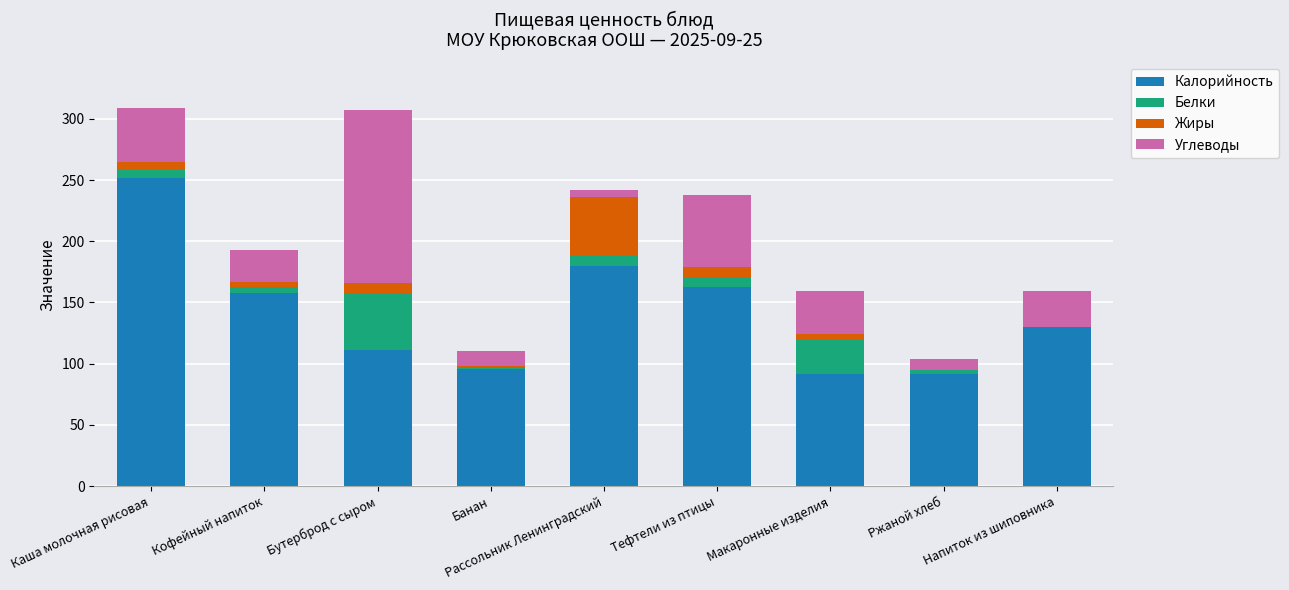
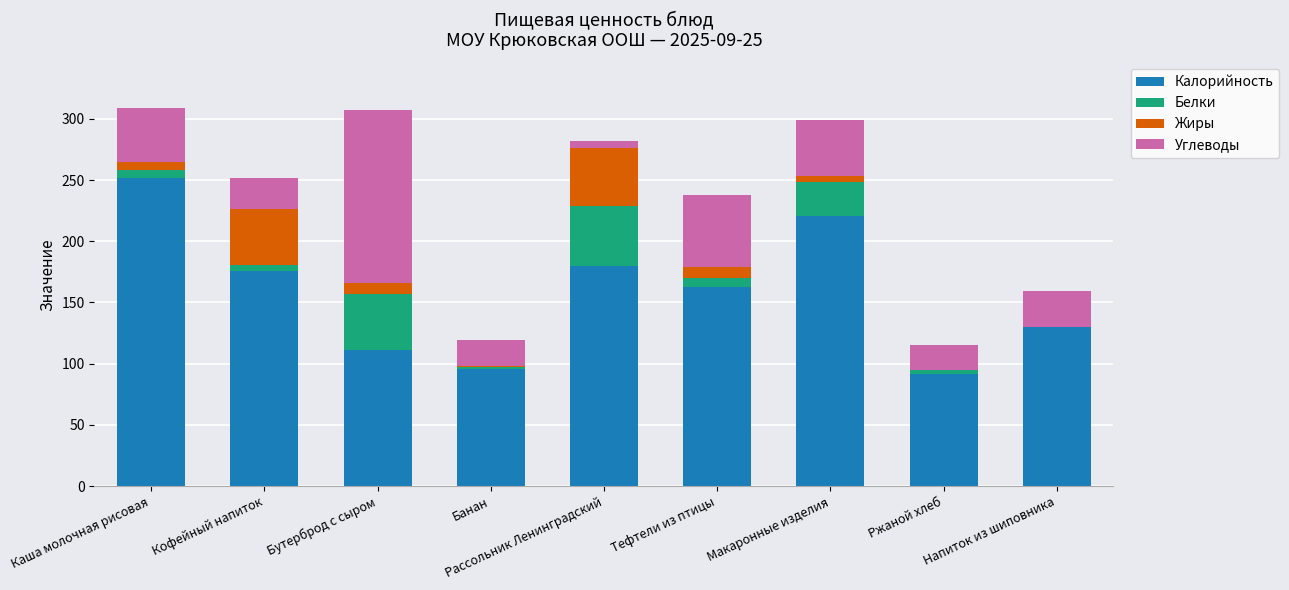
  {
    "Калорийность": {
      "Каша молочная рисовая": 252,
-     "Кофейный напиток": 158,
+     "Кофейный напиток": 176,
      "Бутерброд с сыром": 111,
      "Банан": 96,
      "Рассольник Ленинградский": 180,
      "Тефтели из птицы": 163,
-     "Макаронные изделия": 92,
+     "Макаронные изделия": 221,
      "Ржаной хлеб": 92,
      "Напиток из шиповника": 130
    },
    "Белки": {
      "Каша молочная рисовая": 6,
      "Кофейный напиток": 5,
      "Бутерброд с сыром": 46,
-     "Рассольник Ленинградский": 9,
+     "Рассольник Ленинградский": 49,
      "Тефтели из птицы": 7,
      "Макаронные изделия": 27,
      "Ржаной хлеб": 3,
      "Напиток из шиповника": 0
    },
    "Жиры": {
      "Каша молочная рисовая": 7,
-     "Кофейный напиток": 4,
+     "Кофейный напиток": 45,
      "Бутерброд с сыром": 9,
      "Рассольник Ленинградский": 47,
      "Тефтели из птицы": 9,
      "Макаронные изделия": 5,
      "Ржаной хлеб": 0,
      "Напиток из шиповника": 0
    },
    "Углеводы": {
      "Каша молочная рисовая": 44,
      "Кофейный напиток": 26,
      "Бутерброд с сыром": 141,
-     "Банан": 12,
+     "Банан": 21,
      "Рассольник Ленинградский": 6,
      "Тефтели из птицы": 59,
-     "Макаронные изделия": 35,
-     "Ржаной хлеб": 9,
+     "Макаронные изделия": 46,
+     "Ржаной хлеб": 20,
      "Напиток из шиповника": 29
    }
  }
